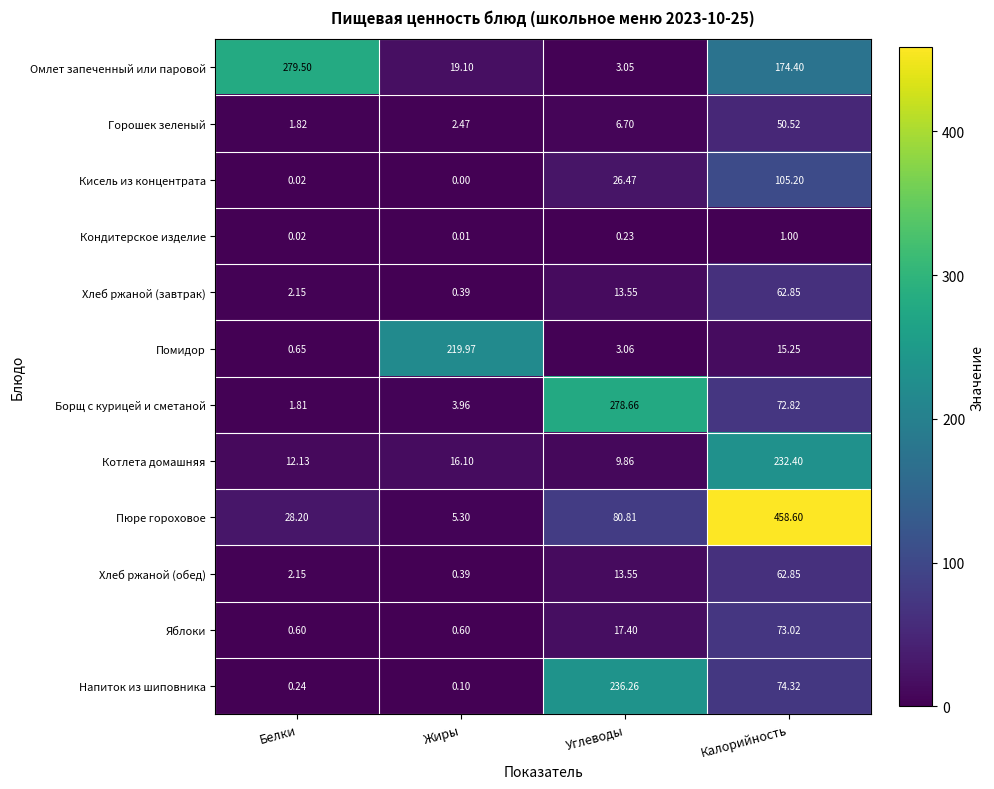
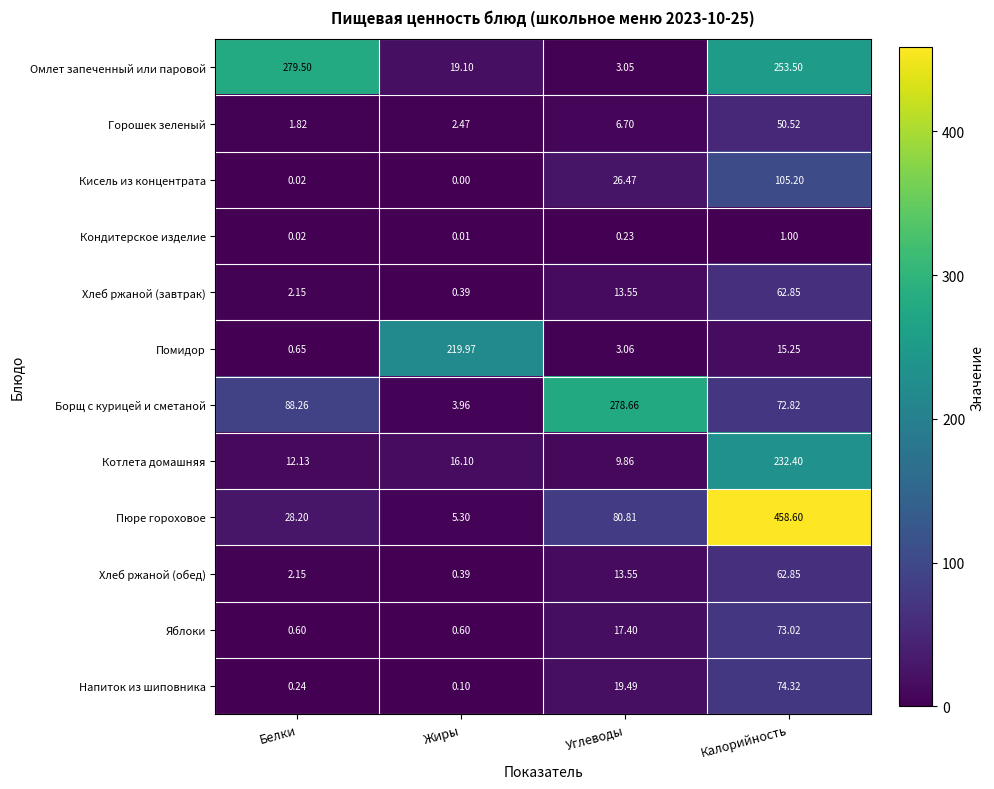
  {
    "Омлет запеченный или паровой": {
      "Белки": 279.50,
      "Жиры": 19.10,
      "Углеводы": 3.05,
-     "Калорийность": 174.40
+     "Калорийность": 253.50
    },
    "Горошек зеленый": {
      "Белки": 1.82,
      "Жиры": 2.47,
      "Углеводы": 6.70,
      "Калорийность": 50.52
    },
    "Кисель из концентрата": {
      "Белки": 0.02,
      "Жиры": 0.00,
      "Углеводы": 26.47,
      "Калорийность": 105.20
    },
    "Кондитерское изделие": {
      "Белки": 0.02,
      "Жиры": 0.01,
      "Углеводы": 0.23,
      "Калорийность": 1.00
    },
    "Хлеб ржаной (завтрак)": {
      "Белки": 2.15,
      "Жиры": 0.39,
      "Углеводы": 13.55,
      "Калорийность": 62.85
    },
    "Помидор": {
      "Белки": 0.65,
      "Жиры": 219.97,
      "Углеводы": 3.06,
      "Калорийность": 15.25
    },
    "Борщ с курицей и сметаной": {
-     "Белки": 1.81,
+     "Белки": 88.26,
      "Жиры": 3.96,
      "Углеводы": 278.66,
      "Калорийность": 72.82
    },
    "Котлета домашняя": {
      "Белки": 12.13,
      "Жиры": 16.10,
      "Углеводы": 9.86,
      "Калорийность": 232.40
    },
    "Пюре гороховое": {
      "Белки": 28.20,
      "Жиры": 5.30,
      "Углеводы": 80.81,
      "Калорийность": 458.60
    },
    "Хлеб ржаной (обед)": {
      "Белки": 2.15,
      "Жиры": 0.39,
      "Углеводы": 13.55,
      "Калорийность": 62.85
    },
    "Яблоки": {
      "Белки": 0.60,
      "Жиры": 0.60,
      "Углеводы": 17.40,
      "Калорийность": 73.02
    },
    "Напиток из шиповника": {
      "Белки": 0.24,
      "Жиры": 0.10,
-     "Углеводы": 236.26,
+     "Углеводы": 19.49,
      "Калорийность": 74.32
    }
  }
